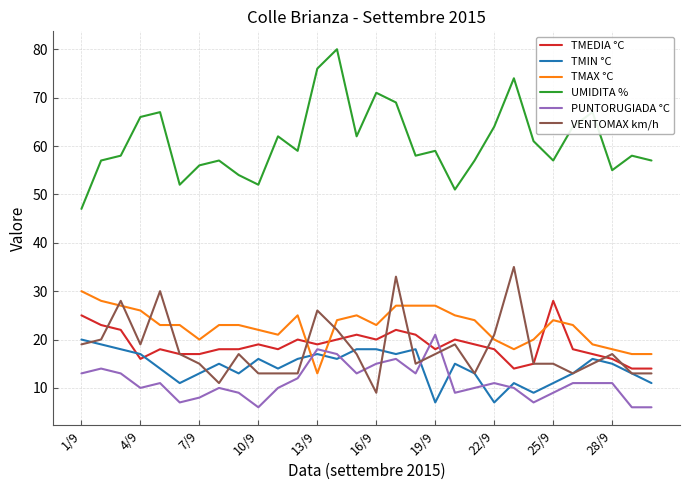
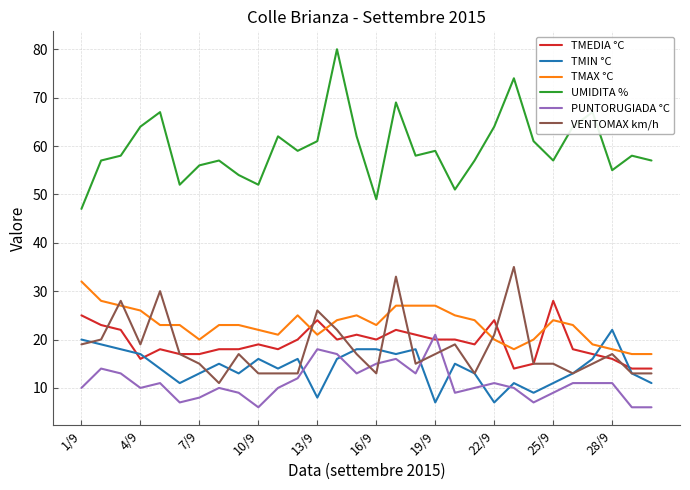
  {
    "TMEDIA °C": {
      "1/9": 25,
      "4/9": 16,
      "7/9": 17,
      "10/9": 19,
-     "13/9": 19,
+     "13/9": 24,
      "16/9": 20,
-     "19/9": 18,
-     "22/9": 18,
+     "19/9": 20,
+     "22/9": 24,
      "25/9": 28,
      "28/9": 16
    },
    "TMIN °C": {
      "1/9": 20,
      "4/9": 17,
      "7/9": 13,
      "10/9": 16,
-     "13/9": 17,
+     "13/9": 8,
      "16/9": 18,
      "19/9": 7,
      "22/9": 7,
      "25/9": 11,
-     "28/9": 15
+     "28/9": 22
    },
    "TMAX °C": {
-     "1/9": 30,
+     "1/9": 32,
      "4/9": 26,
      "7/9": 20,
      "10/9": 22,
-     "13/9": 13,
+     "13/9": 21,
      "16/9": 23,
      "19/9": 27,
      "22/9": 20,
      "25/9": 24,
      "28/9": 18
    },
    "UMIDITA %": {
      "1/9": 47,
-     "4/9": 66,
+     "4/9": 64,
      "7/9": 56,
      "10/9": 52,
-     "13/9": 76,
-     "16/9": 71,
+     "13/9": 61,
+     "16/9": 49,
      "19/9": 59,
      "22/9": 64,
      "25/9": 57,
      "28/9": 55
    },
    "PUNTORUGIADA °C": {
-     "1/9": 13,
+     "1/9": 10,
      "4/9": 10,
      "7/9": 8,
      "10/9": 6,
      "13/9": 18,
      "16/9": 15,
      "19/9": 21,
      "22/9": 11,
      "25/9": 9,
      "28/9": 11
    },
    "VENTOMAX km/h": {
      "1/9": 19,
      "4/9": 19,
      "7/9": 15,
      "10/9": 13,
      "13/9": 26,
-     "16/9": 9,
+     "16/9": 13,
      "19/9": 17,
      "22/9": 21,
      "25/9": 15,
      "28/9": 17
    }
  }
